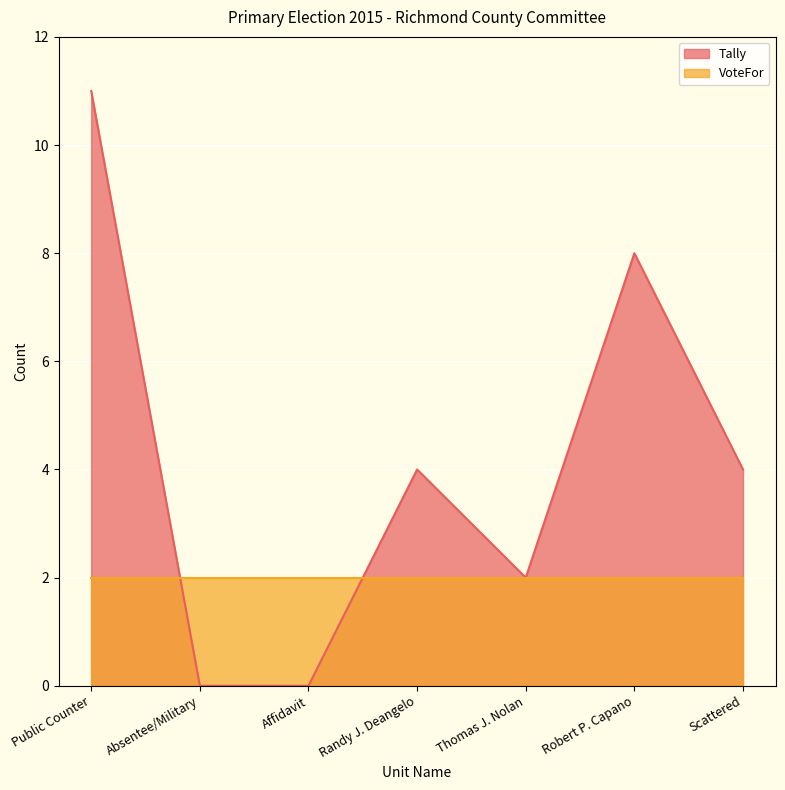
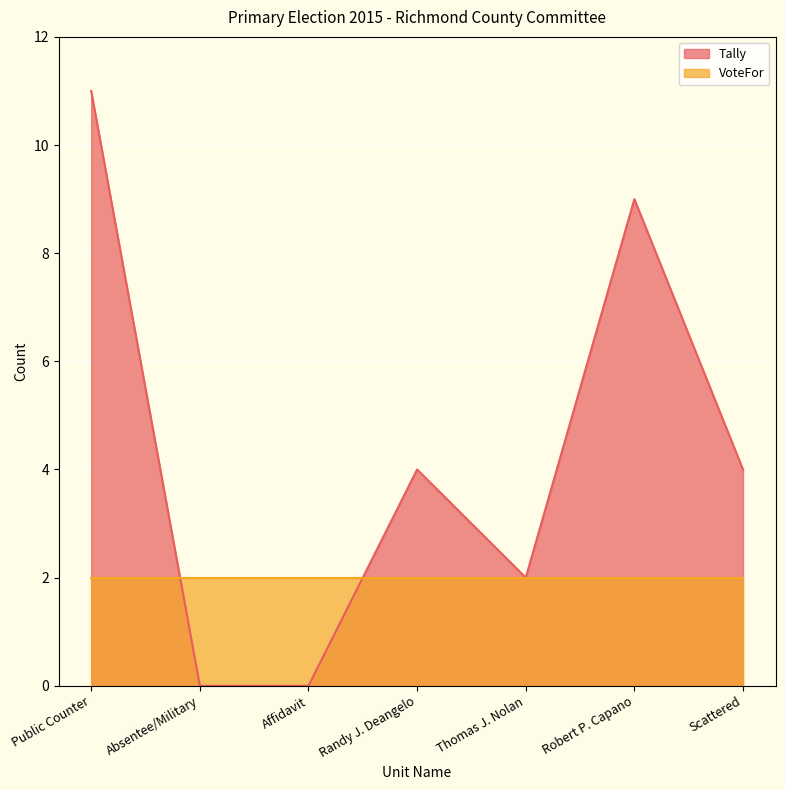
  {
    "Tally": {
      "Public Counter": 11,
      "Absentee/Military": 0,
      "Affidavit": 0,
      "Randy J. Deangelo": 4,
-     "Robert P. Capano": 8,
+     "Robert P. Capano": 9,
      "Scattered": 4
    },
    "VoteFor": {
      "Public Counter": 2,
      "Absentee/Military": 2,
      "Affidavit": 2,
      "Randy J. Deangelo": 2,
      "Robert P. Capano": 2,
      "Scattered": 2
    }
  }
